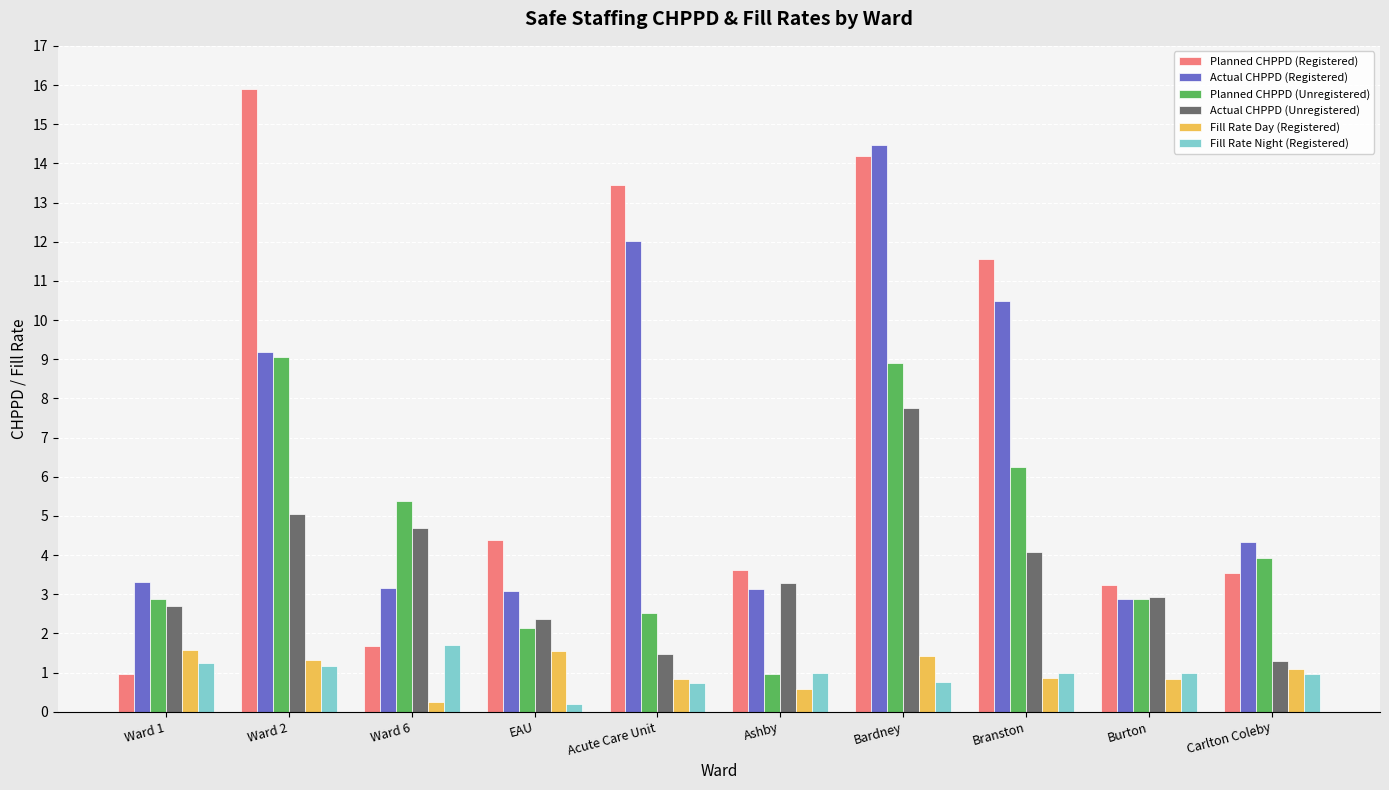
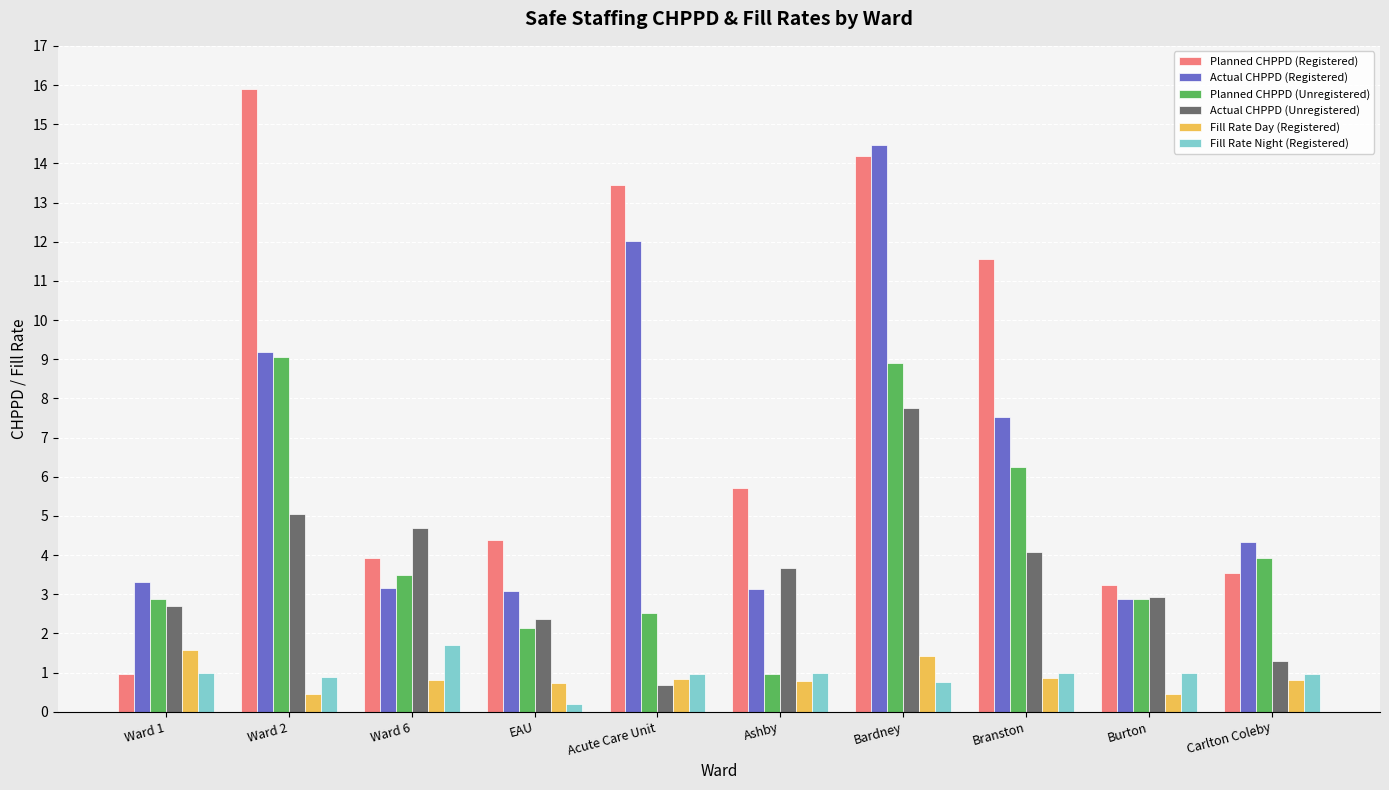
  {
    "Planned CHPPD (Registered)": {
      "Ward 1": 1.0,
      "Ward 2": 15.9,
-     "Ward 6": 1.7,
+     "Ward 6": 3.9,
      "EAU": 4.4,
      "Acute Care Unit": 13.4,
-     "Ashby": 3.6,
+     "Ashby": 5.7,
      "Bardney": 14.2,
      "Branston": 11.6,
      "Burton": 3.2,
      "Carlton Coleby": 3.6
    },
    "Actual CHPPD (Registered)": {
      "Ward 1": 3.3,
      "Ward 2": 9.2,
      "Ward 6": 3.2,
      "EAU": 3.1,
      "Acute Care Unit": 12.0,
      "Ashby": 3.1,
      "Bardney": 14.5,
-     "Branston": 10.5,
+     "Branston": 7.5,
      "Burton": 2.9,
      "Carlton Coleby": 4.3
    },
    "Planned CHPPD (Unregistered)": {
      "Ward 1": 2.9,
      "Ward 2": 9.0,
-     "Ward 6": 5.4,
+     "Ward 6": 3.5,
      "EAU": 2.1,
      "Acute Care Unit": 2.5,
      "Ashby": 1.0,
      "Bardney": 8.9,
      "Branston": 6.2,
      "Burton": 2.9,
      "Carlton Coleby": 3.9
    },
    "Actual CHPPD (Unregistered)": {
      "Ward 1": 2.7,
      "Ward 2": 5.1,
      "Ward 6": 4.7,
      "EAU": 2.4,
-     "Acute Care Unit": 1.5,
-     "Ashby": 3.3,
+     "Acute Care Unit": 0.7,
+     "Ashby": 3.7,
      "Bardney": 7.7,
      "Branston": 4.1,
      "Burton": 2.9,
      "Carlton Coleby": 1.3
    },
    "Fill Rate Day (Registered)": {
      "Ward 1": 1.6,
-     "Ward 2": 1.3,
-     "Ward 6": 0.2,
-     "EAU": 1.5,
+     "Ward 2": 0.5,
+     "Ward 6": 0.8,
+     "EAU": 0.7,
      "Acute Care Unit": 0.8,
-     "Ashby": 0.6,
+     "Ashby": 0.8,
      "Bardney": 1.4,
      "Branston": 0.9,
-     "Burton": 0.8,
-     "Carlton Coleby": 1.1
+     "Burton": 0.5,
+     "Carlton Coleby": 0.8
    },
    "Fill Rate Night (Registered)": {
-     "Ward 1": 1.3,
-     "Ward 2": 1.2,
+     "Ward 1": 1.0,
+     "Ward 2": 0.9,
      "Ward 6": 1.7,
      "EAU": 0.2,
-     "Acute Care Unit": 0.7,
+     "Acute Care Unit": 1.0,
      "Ashby": 1.0,
      "Bardney": 0.8,
      "Branston": 1.0,
      "Burton": 1.0,
      "Carlton Coleby": 1.0
    }
  }
